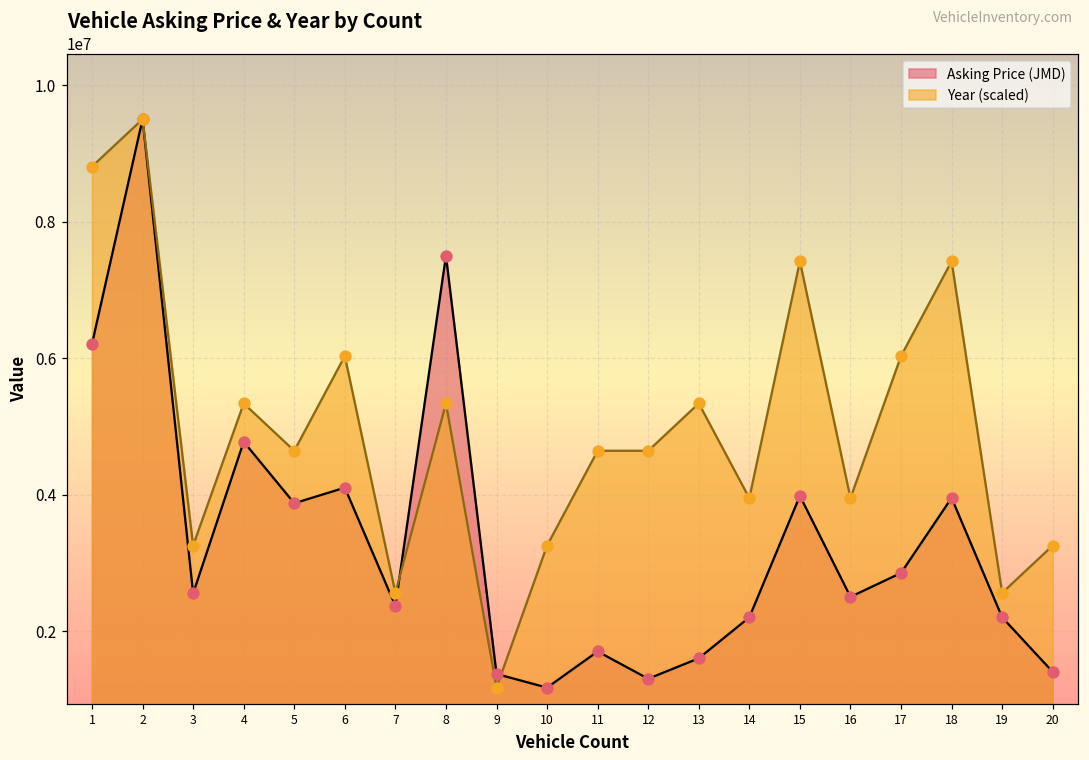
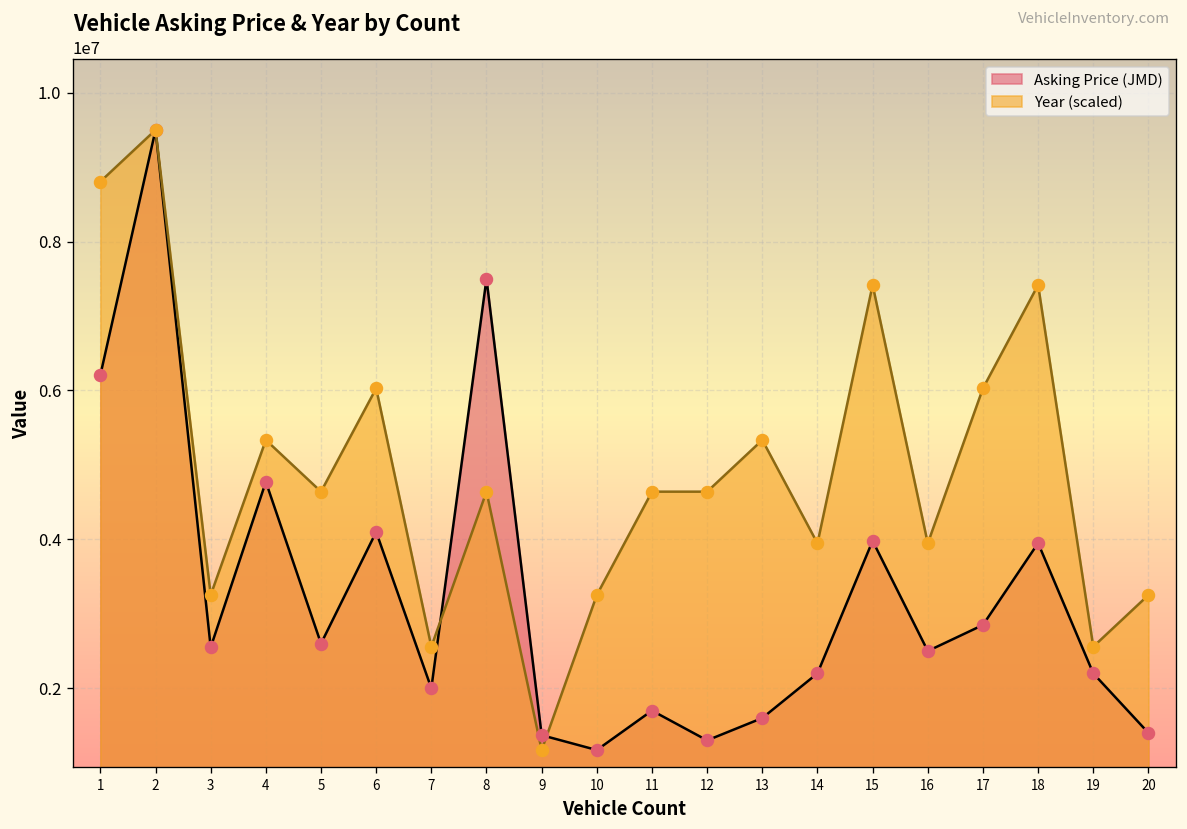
  {
    "Asking Price (JMD)": {
      "1": 6200000,
      "3": 2600000,
      "4": 4800000,
-     "5": 3900000,
+     "5": 2600000,
      "6": 4100000,
-     "7": 2400000,
+     "7": 2000000,
      "8": 7500000,
      "9": 1400000,
      "10": 1200000,
      "11": 1700000,
      "12": 1300000,
      "13": 1600000,
      "14": 2200000,
      "15": 4000000,
      "16": 2500000,
      "17": 2900000,
      "18": 4000000,
      "19": 2200000,
      "20": 1400000
    },
    "Year (scaled)": {
      "1": 8800000,
      "3": 3300000,
      "4": 5300000,
      "5": 4600000,
      "6": 6000000,
      "7": 2600000,
-     "8": 5300000,
+     "8": 4600000,
      "9": 1200000,
      "10": 3300000,
      "11": 4600000,
      "12": 4600000,
      "13": 5300000,
      "14": 3900000,
      "15": 7400000,
      "16": 3900000,
      "17": 6000000,
      "18": 7400000,
      "19": 2600000,
      "20": 3300000
    }
  }
